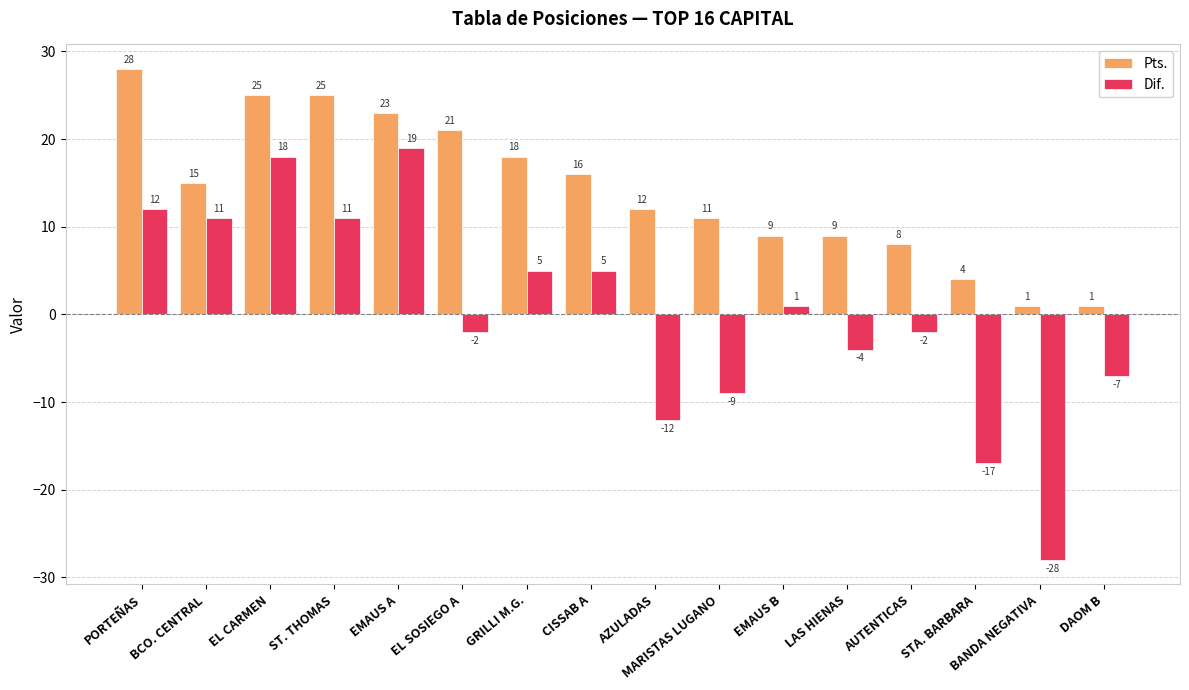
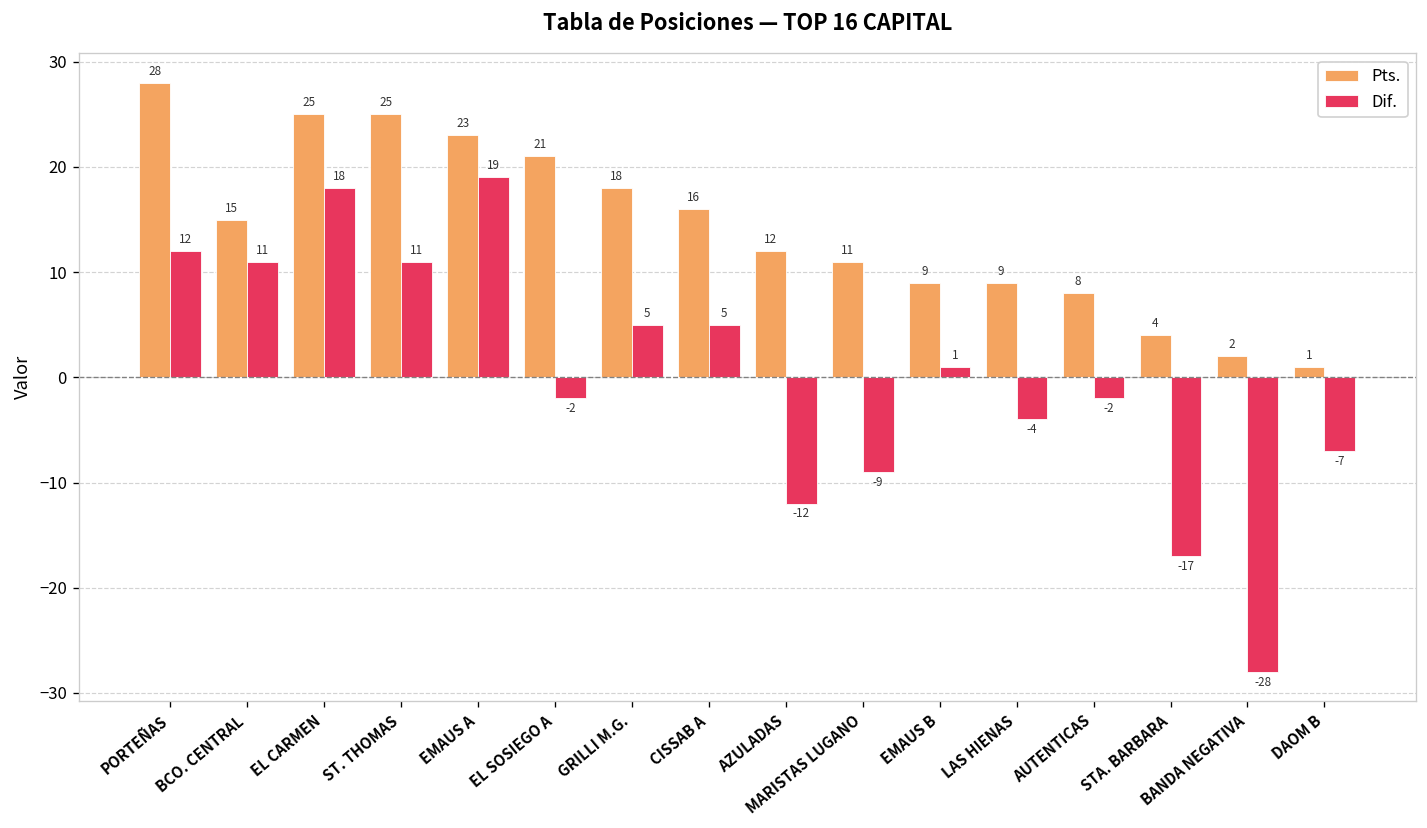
  {
    "Pts.": {
      "PORTEÑAS": 28,
      "BCO. CENTRAL": 15,
      "EL CARMEN": 25,
      "ST. THOMAS": 25,
      "EMAUS A": 23,
      "EL SOSIEGO A": 21,
      "GRILLI M.G.": 18,
      "CISSAB A": 16,
      "AZULADAS": 12,
      "MARISTAS LUGANO": 11,
      "EMAUS B": 9,
      "LAS HIENAS": 9,
      "AUTENTICAS": 8,
      "STA. BARBARA": 4,
-     "BANDA NEGATIVA": 1,
+     "BANDA NEGATIVA": 2,
      "DAOM B": 1
    },
    "Dif.": {
      "PORTEÑAS": 12,
      "BCO. CENTRAL": 11,
      "EL CARMEN": 18,
      "ST. THOMAS": 11,
      "EMAUS A": 19,
      "EL SOSIEGO A": -2,
      "GRILLI M.G.": 5,
      "CISSAB A": 5,
      "AZULADAS": -12,
      "MARISTAS LUGANO": -9,
      "EMAUS B": 1,
      "LAS HIENAS": -4,
      "AUTENTICAS": -2,
      "STA. BARBARA": -17,
      "BANDA NEGATIVA": -28,
      "DAOM B": -7
    }
  }
